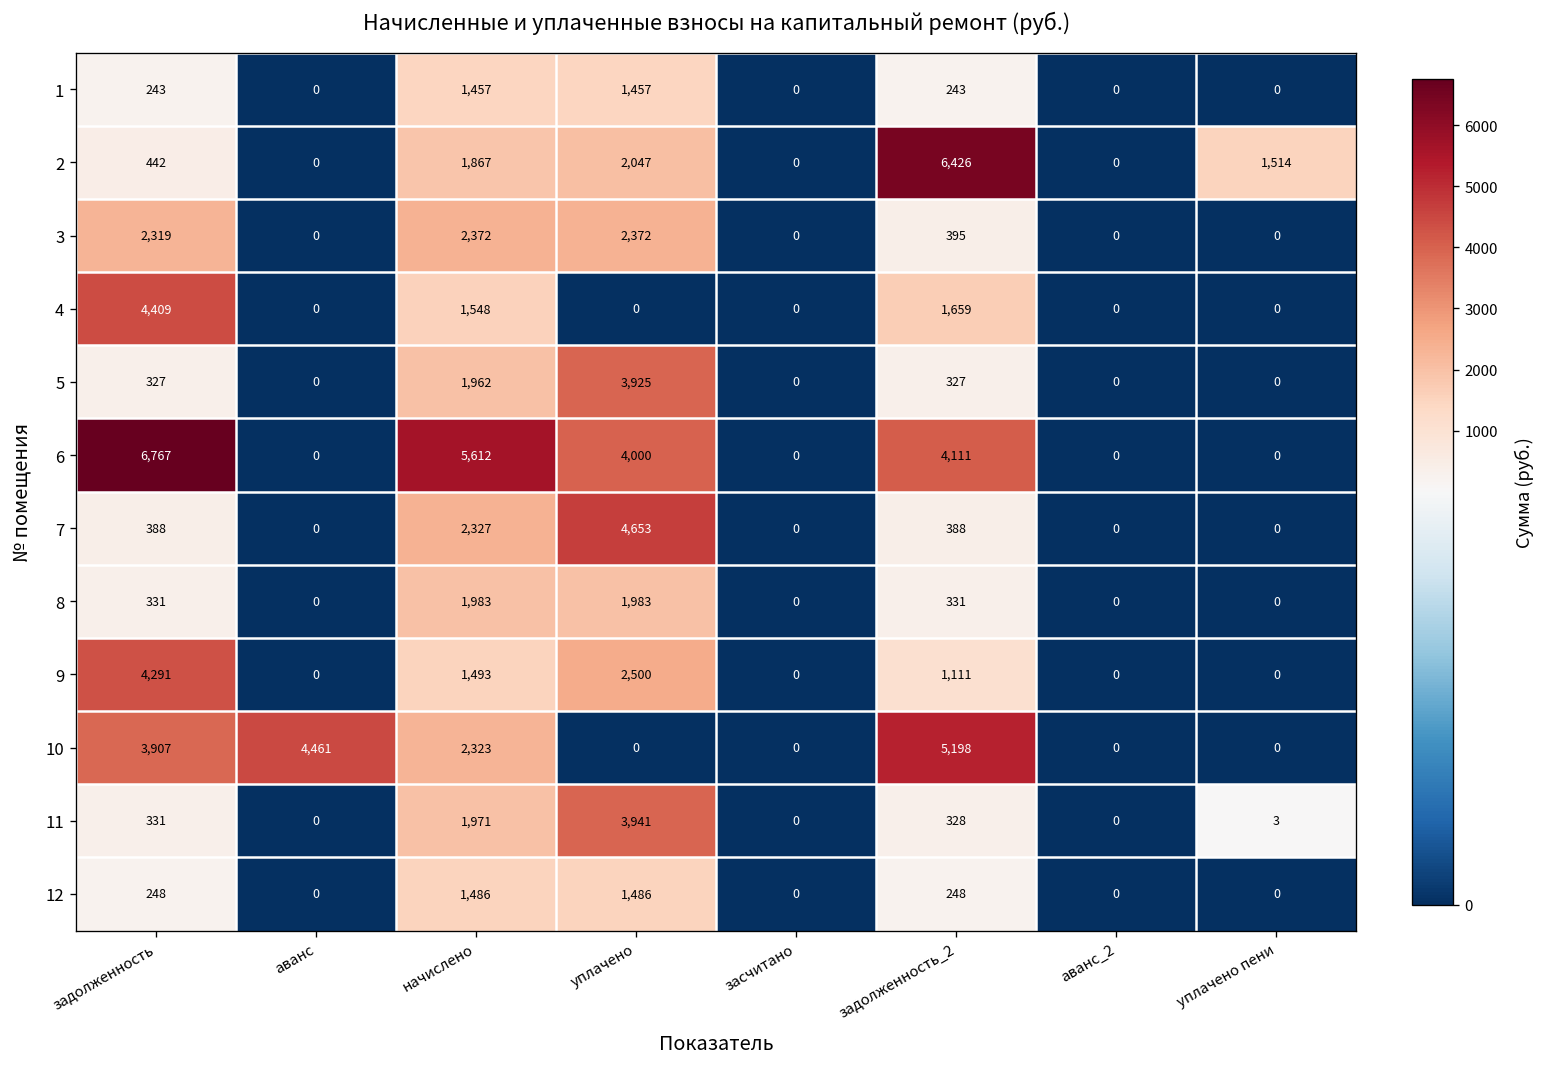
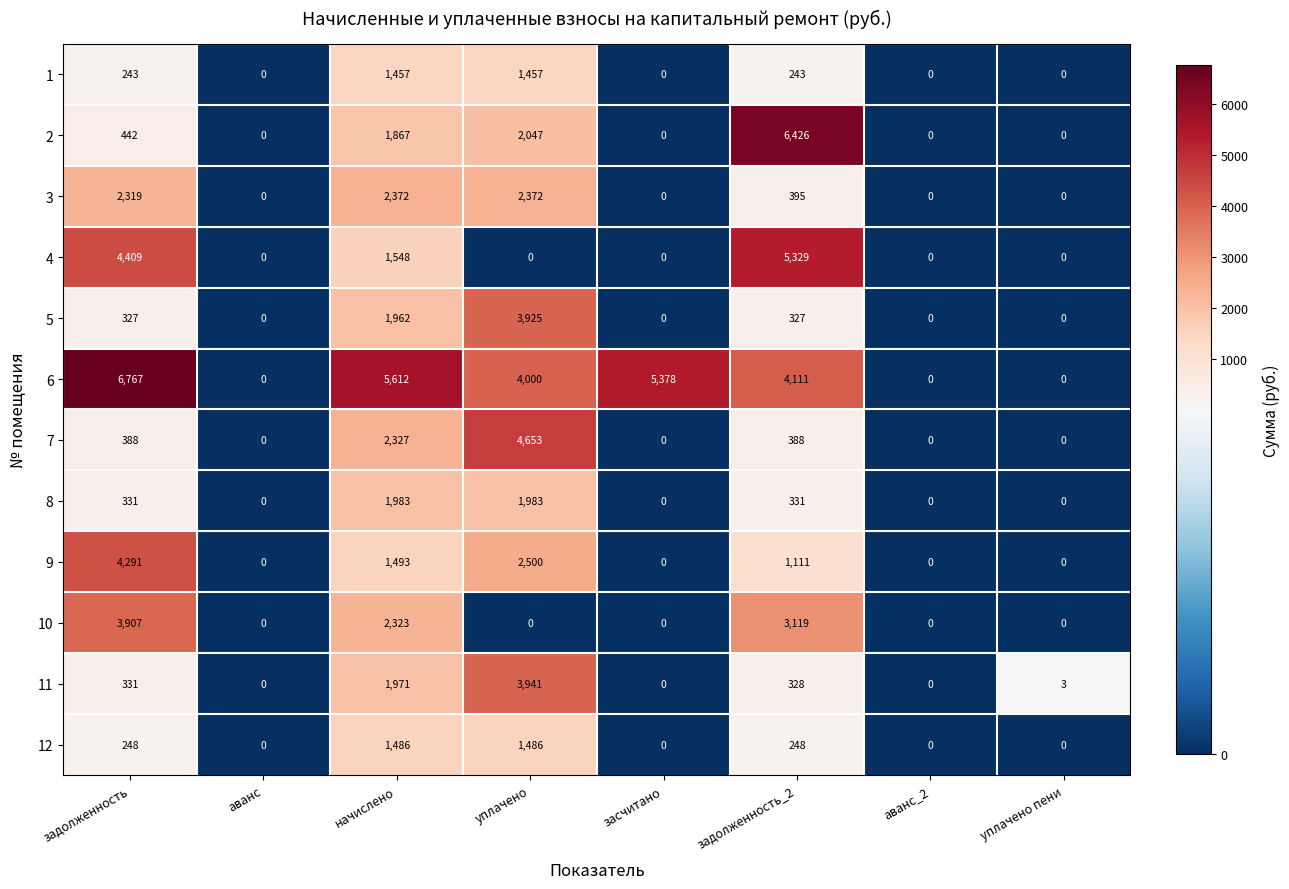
  {
    "1": {
      "задолженность": "243",
      "аванс": "0",
      "начислено": "1,457",
      "уплачено": "1,457",
      "засчитано": "0",
      "задолженность_2": "243",
      "аванс_2": "0",
      "уплачено пени": "0"
    },
    "2": {
      "задолженность": "442",
      "аванс": "0",
      "начислено": "1,867",
      "уплачено": "2,047",
      "засчитано": "0",
      "задолженность_2": "6,426",
      "аванс_2": "0",
-     "уплачено пени": "1,514"
+     "уплачено пени": "0"
    },
    "3": {
      "задолженность": "2,319",
      "аванс": "0",
      "начислено": "2,372",
      "уплачено": "2,372",
      "засчитано": "0",
      "задолженность_2": "395",
      "аванс_2": "0",
      "уплачено пени": "0"
    },
    "4": {
      "задолженность": "4,409",
      "аванс": "0",
      "начислено": "1,548",
      "уплачено": "0",
      "засчитано": "0",
-     "задолженность_2": "1,659",
+     "задолженность_2": "5,329",
      "аванс_2": "0",
      "уплачено пени": "0"
    },
    "5": {
      "задолженность": "327",
      "аванс": "0",
      "начислено": "1,962",
      "уплачено": "3,925",
      "засчитано": "0",
      "задолженность_2": "327",
      "аванс_2": "0",
      "уплачено пени": "0"
    },
    "6": {
      "задолженность": "6,767",
      "аванс": "0",
      "начислено": "5,612",
      "уплачено": "4,000",
-     "засчитано": "0",
+     "засчитано": "5,378",
      "задолженность_2": "4,111",
      "аванс_2": "0",
      "уплачено пени": "0"
    },
    "7": {
      "задолженность": "388",
      "аванс": "0",
      "начислено": "2,327",
      "уплачено": "4,653",
      "засчитано": "0",
      "задолженность_2": "388",
      "аванс_2": "0",
      "уплачено пени": "0"
    },
    "8": {
      "задолженность": "331",
      "аванс": "0",
      "начислено": "1,983",
      "уплачено": "1,983",
      "засчитано": "0",
      "задолженность_2": "331",
      "аванс_2": "0",
      "уплачено пени": "0"
    },
    "9": {
      "задолженность": "4,291",
      "аванс": "0",
      "начислено": "1,493",
      "уплачено": "2,500",
      "засчитано": "0",
      "задолженность_2": "1,111",
      "аванс_2": "0",
      "уплачено пени": "0"
    },
    "10": {
      "задолженность": "3,907",
-     "аванс": "4,461",
+     "аванс": "0",
      "начислено": "2,323",
      "уплачено": "0",
      "засчитано": "0",
-     "задолженность_2": "5,198",
+     "задолженность_2": "3,119",
      "аванс_2": "0",
      "уплачено пени": "0"
    },
    "11": {
      "задолженность": "331",
      "аванс": "0",
      "начислено": "1,971",
      "уплачено": "3,941",
      "засчитано": "0",
      "задолженность_2": "328",
      "аванс_2": "0",
      "уплачено пени": "3"
    },
    "12": {
      "задолженность": "248",
      "аванс": "0",
      "начислено": "1,486",
      "уплачено": "1,486",
      "засчитано": "0",
      "задолженность_2": "248",
      "аванс_2": "0",
      "уплачено пени": "0"
    }
  }
